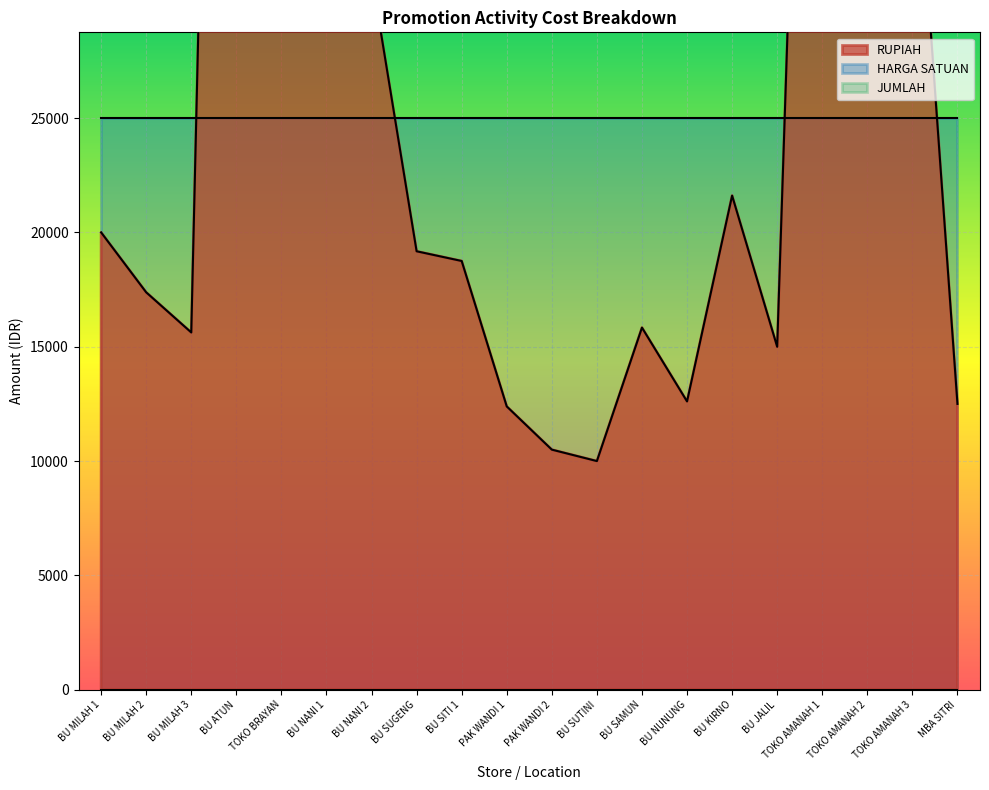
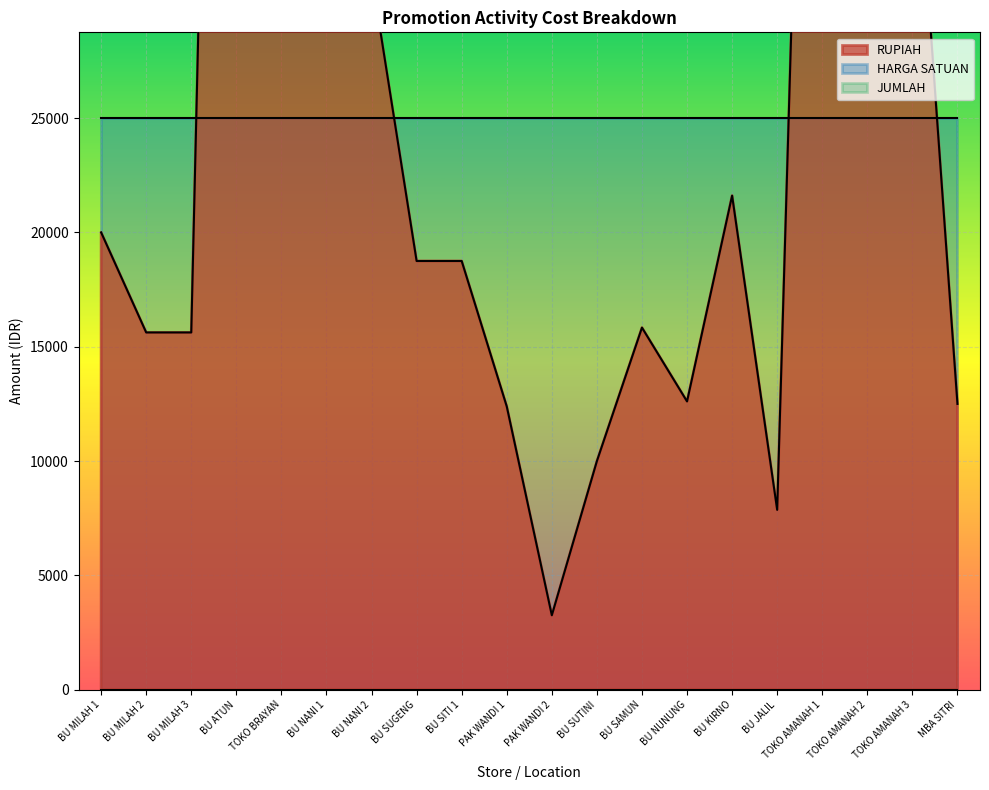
  {
    "RUPIAH": {
      "BU MILAH 1": 20000,
-     "BU MILAH 2": 17400,
+     "BU MILAH 2": 15600,
      "BU MILAH 3": 15600,
-     "BU SUGENG": 19200,
+     "BU SUGENG": 18800,
      "BU SITI 1": 18800,
      "PAK WANDI 1": 12400,
-     "PAK WANDI 2": 10500,
+     "PAK WANDI 2": 3300,
      "BU SUTINI": 10000,
      "BU SAMUN": 15800,
      "BU NUNUNG": 12600,
      "BU KIRNO": 21600,
-     "BU JALIL": 15000,
+     "BU JALIL": 7900,
      "MBA SITRI": 12500
    }
  }
